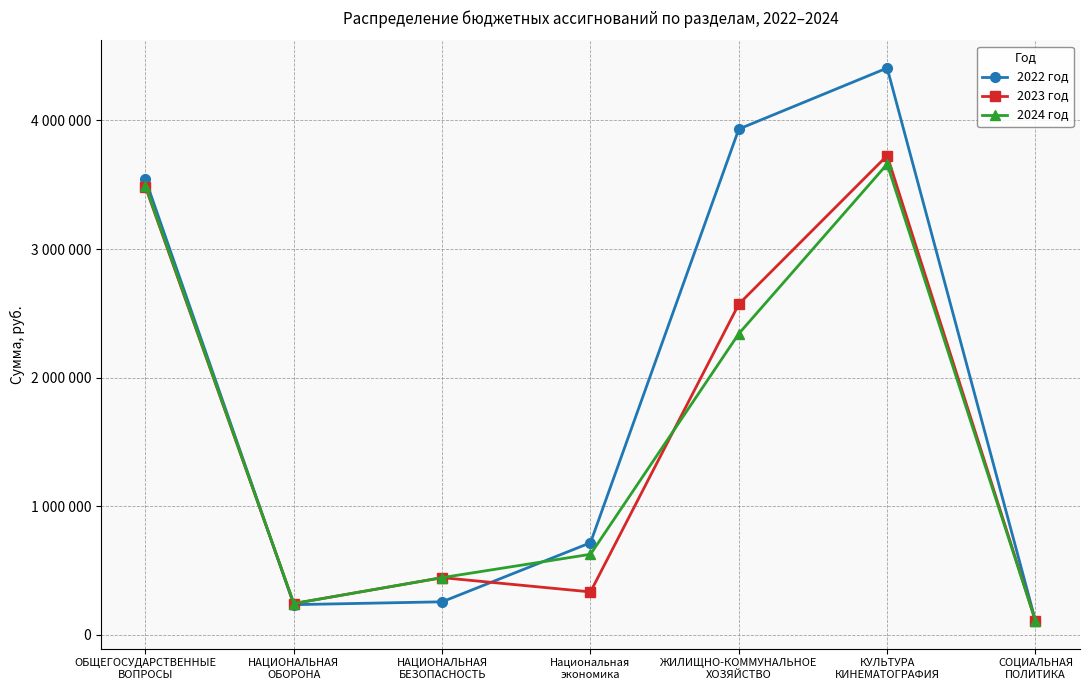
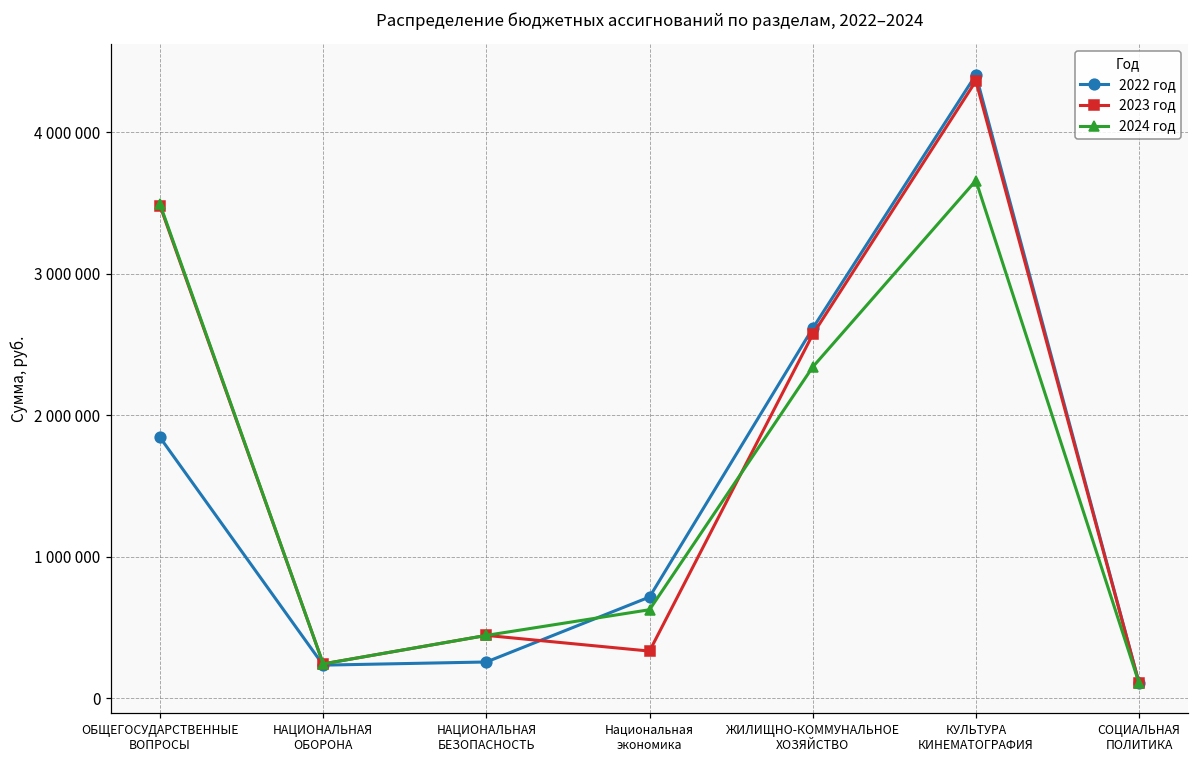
  {
    "2022 год": {
-     "ОБЩЕГОСУДАРСТВЕННЫЕ ВОПРОСЫ": 3540000,
+     "ОБЩЕГОСУДАРСТВЕННЫЕ ВОПРОСЫ": 1840000,
      "НАЦИОНАЛЬНАЯ БЕЗОПАСНОСТЬ": 260000,
      "Национальная экономика": 720000,
-     "ЖИЛИЩНО-КОММУНАЛЬНОЕ ХОЗЯЙСТВО": 3930000,
+     "ЖИЛИЩНО-КОММУНАЛЬНОЕ ХОЗЯЙСТВО": 2620000,
      "КУЛЬТУРА КИНЕМАТОГРАФИЯ": 4410000
    },
    "2023 год": {
      "Национальная экономика": 330000,
      "ЖИЛИЩНО-КОММУНАЛЬНОЕ ХОЗЯЙСТВО": 2570000,
-     "КУЛЬТУРА КИНЕМАТОГРАФИЯ": 3730000
+     "КУЛЬТУРА КИНЕМАТОГРАФИЯ": 4360000
    },
    "2024 год": {
      "Национальная экономика": 630000,
      "ЖИЛИЩНО-КОММУНАЛЬНОЕ ХОЗЯЙСТВО": 2340000,
      "КУЛЬТУРА КИНЕМАТОГРАФИЯ": 3660000
    }
  }
